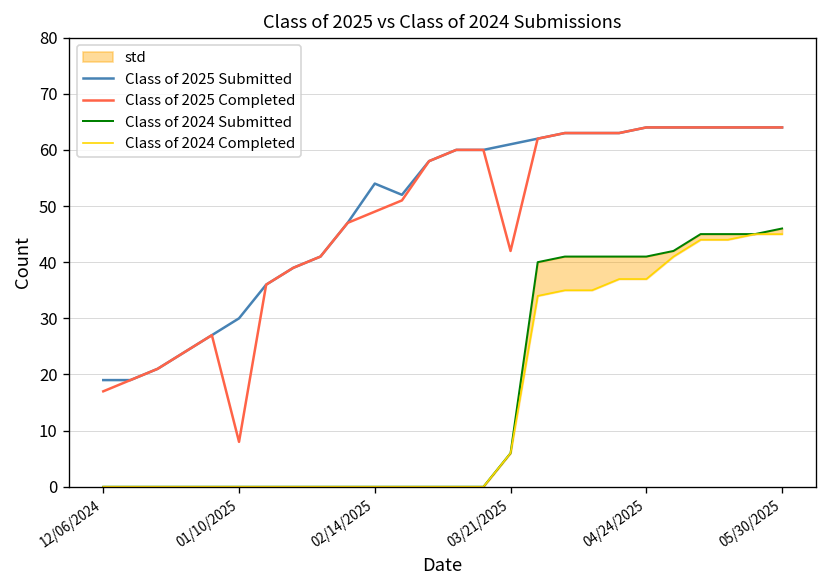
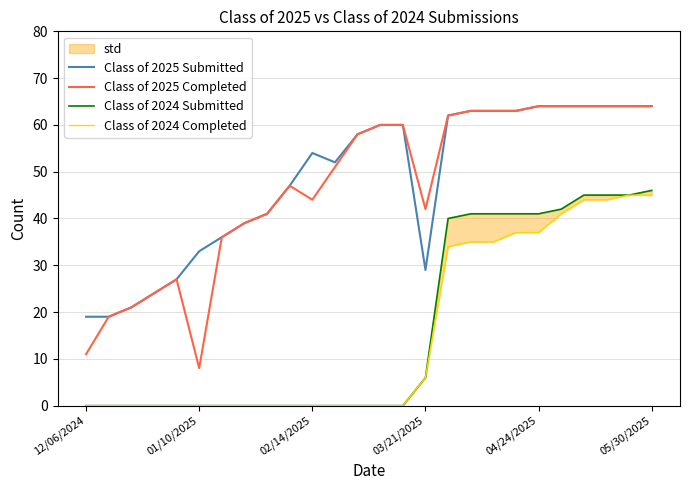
  {
    "Class of 2025 Submitted": {
      "12/06/2024": 19,
-     "01/10/2025": 30,
+     "01/10/2025": 33,
      "02/14/2025": 54,
-     "03/21/2025": 61
+     "03/21/2025": 29
    },
    "Class of 2025 Completed": {
-     "12/06/2024": 17,
+     "12/06/2024": 11,
      "01/10/2025": 8,
-     "02/14/2025": 49,
+     "02/14/2025": 44,
      "03/21/2025": 42
    }
  }
